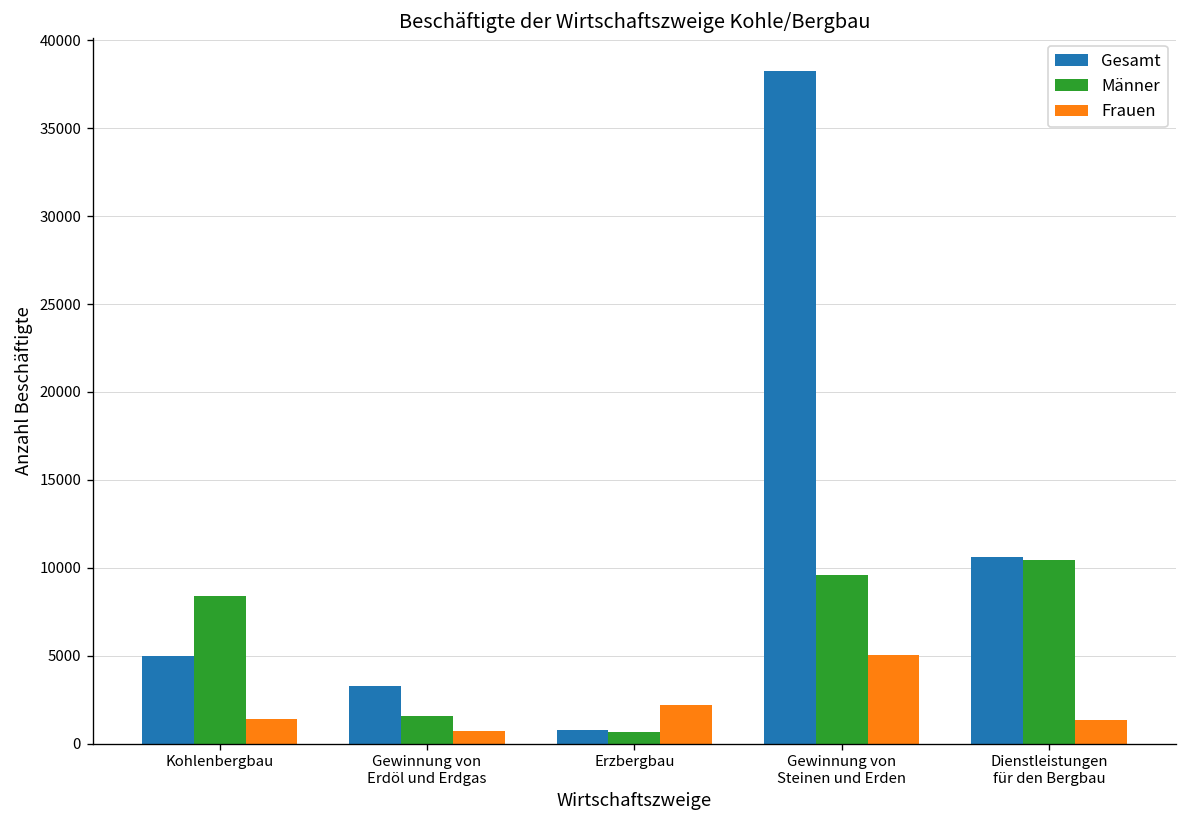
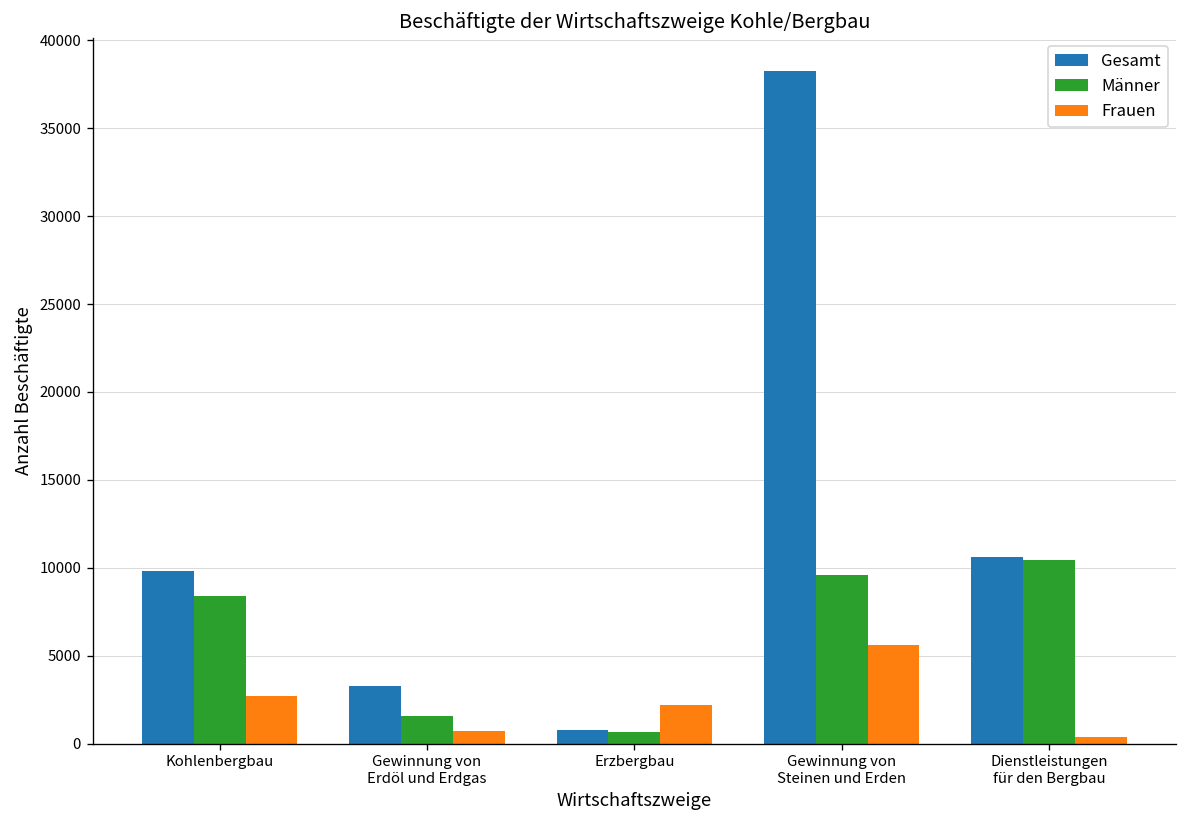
  {
    "Gesamt": {
-     "Kohlenbergbau": 5000,
+     "Kohlenbergbau": 9800,
      "Gewinnung von Erdöl und Erdgas": 3300,
      "Erzbergbau": 800,
      "Gewinnung von Steinen und Erden": 38200,
      "Dienstleistungen für den Bergbau": 10600
    },
    "Männer": {
      "Kohlenbergbau": 8400,
      "Gewinnung von Erdöl und Erdgas": 1600,
      "Erzbergbau": 700,
      "Gewinnung von Steinen und Erden": 9600,
      "Dienstleistungen für den Bergbau": 10400
    },
    "Frauen": {
-     "Kohlenbergbau": 1400,
+     "Kohlenbergbau": 2700,
      "Gewinnung von Erdöl und Erdgas": 700,
      "Erzbergbau": 2200,
-     "Gewinnung von Steinen und Erden": 5000,
-     "Dienstleistungen für den Bergbau": 1400
+     "Gewinnung von Steinen und Erden": 5600,
+     "Dienstleistungen für den Bergbau": 400
    }
  }
